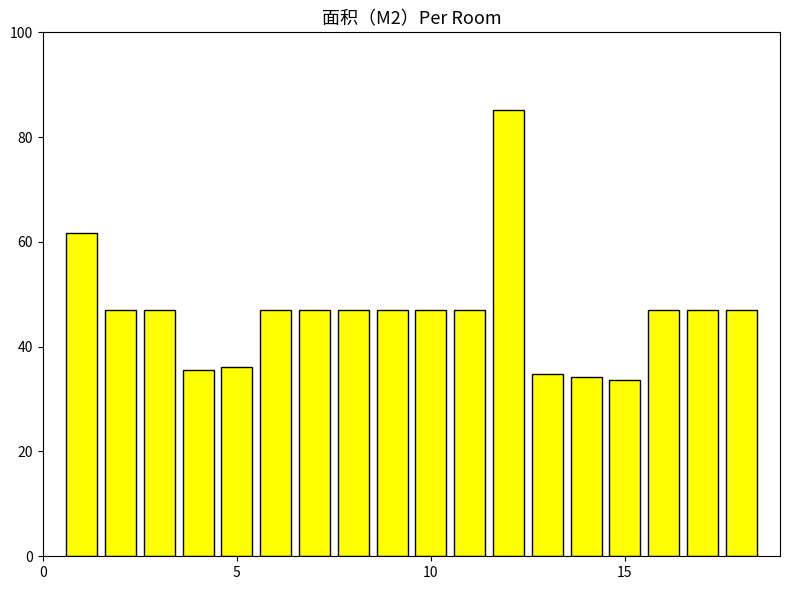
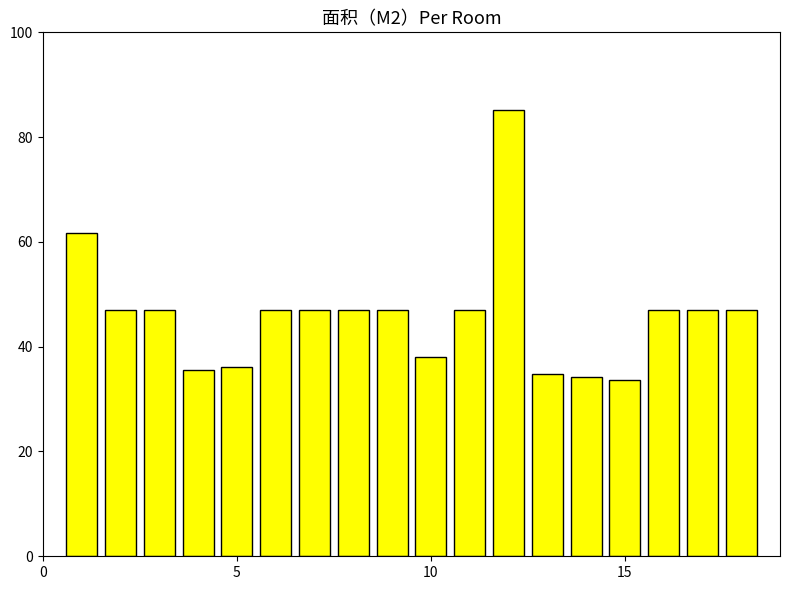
  {
    "5": 36,
-   "10": 47,
+   "10": 38,
    "15": 34
  }
